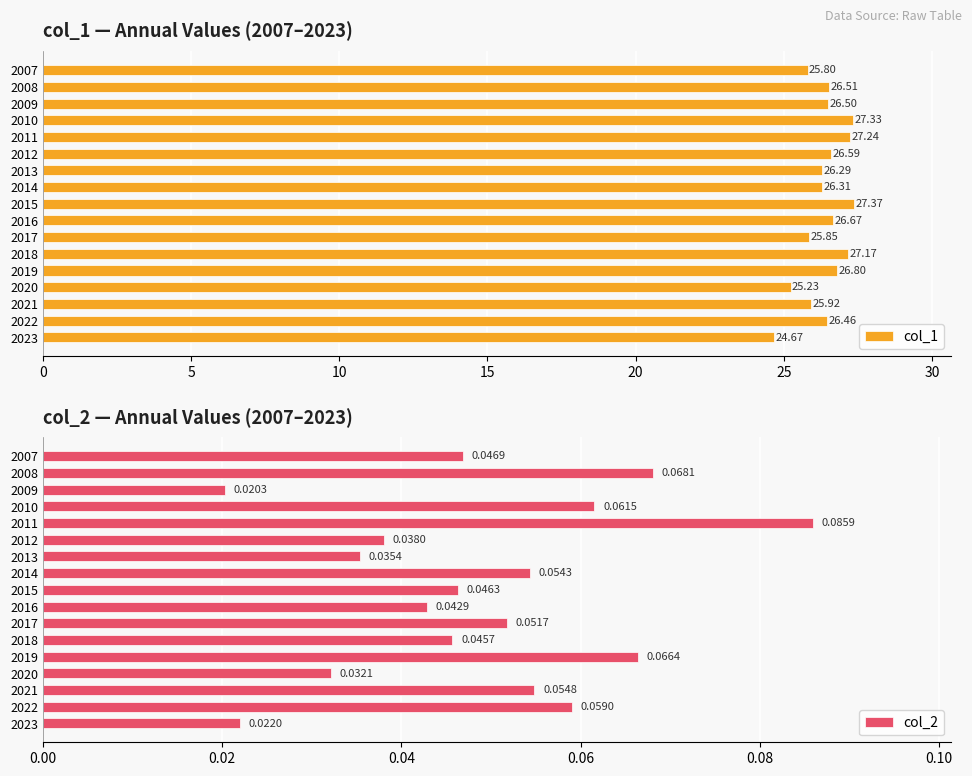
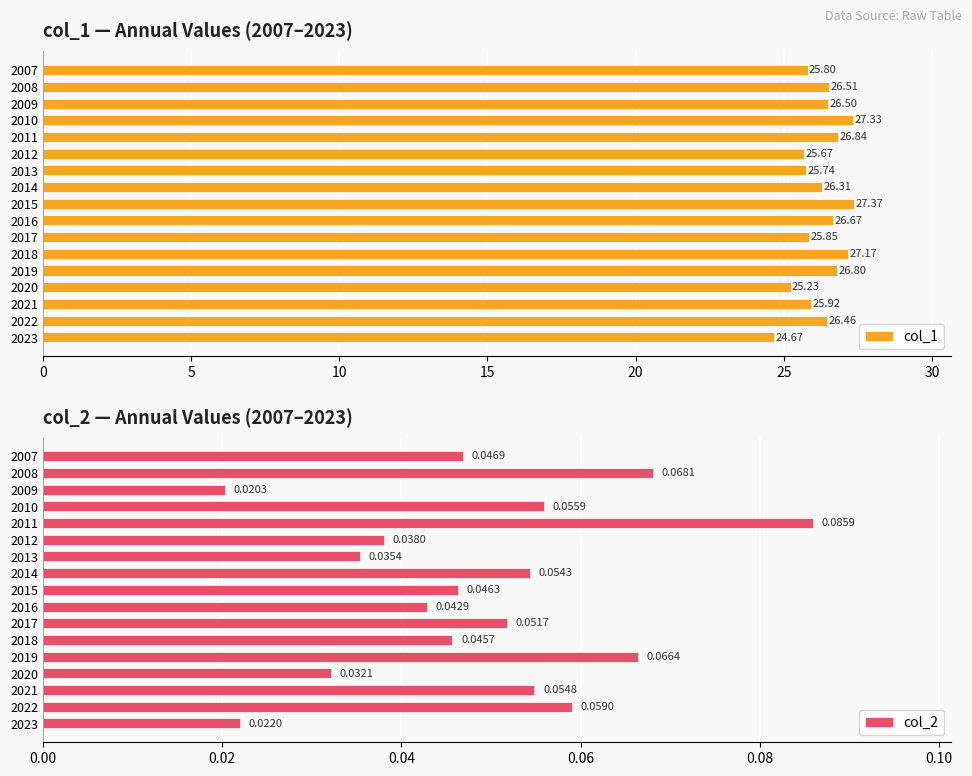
  {
    "col_1 — Annual Values (2007–2023)": {
      "2007": 25.80,
      "2008": 26.51,
      "2009": 26.50,
      "2010": 27.33,
-     "2011": 27.24,
-     "2012": 26.59,
-     "2013": 26.29,
+     "2011": 26.84,
+     "2012": 25.67,
+     "2013": 25.74,
      "2014": 26.31,
      "2015": 27.37,
      "2016": 26.67,
      "2017": 25.85,
      "2018": 27.17,
      "2019": 26.80,
      "2020": 25.23,
      "2021": 25.92,
      "2022": 26.46,
      "2023": 24.67
    },
    "col_2 — Annual Values (2007–2023)": {
      "2007": 0.0469,
      "2008": 0.0681,
      "2009": 0.0203,
-     "2010": 0.0615,
+     "2010": 0.0559,
      "2011": 0.0859,
      "2012": 0.0380,
      "2013": 0.0354,
      "2014": 0.0543,
      "2015": 0.0463,
      "2016": 0.0429,
      "2017": 0.0517,
      "2018": 0.0457,
      "2019": 0.0664,
      "2020": 0.0321,
      "2021": 0.0548,
      "2022": 0.0590,
      "2023": 0.0220
    }
  }
